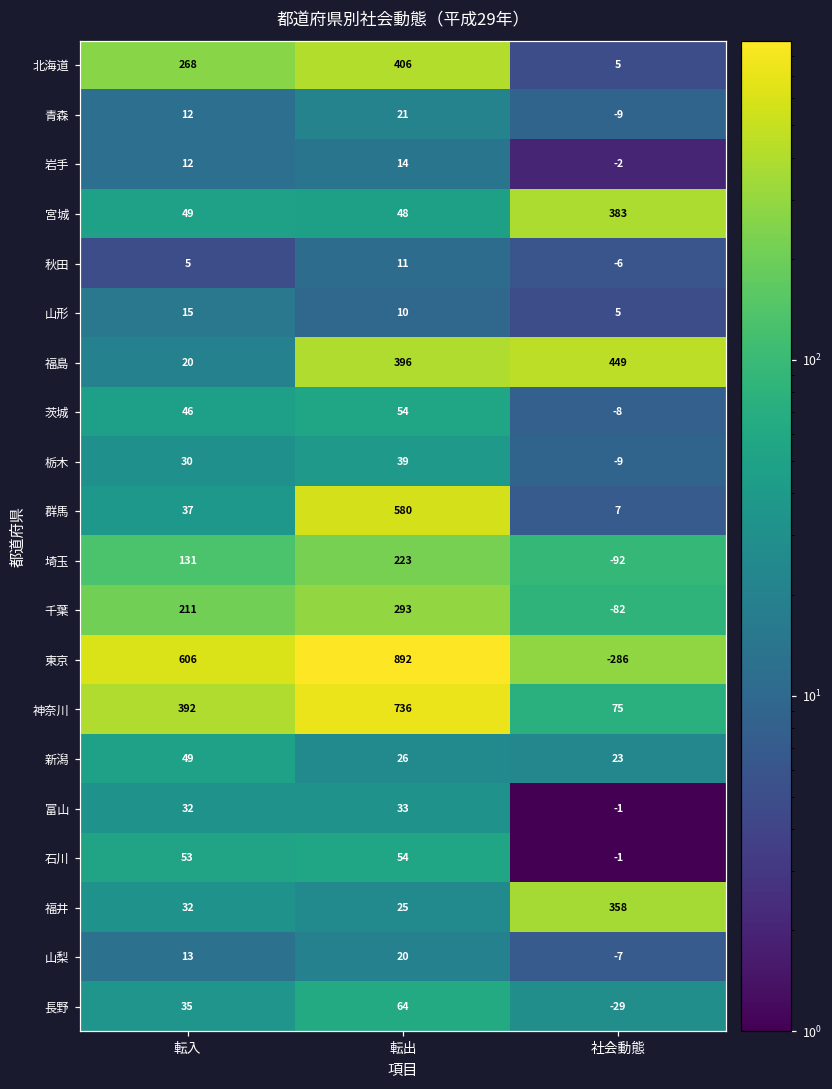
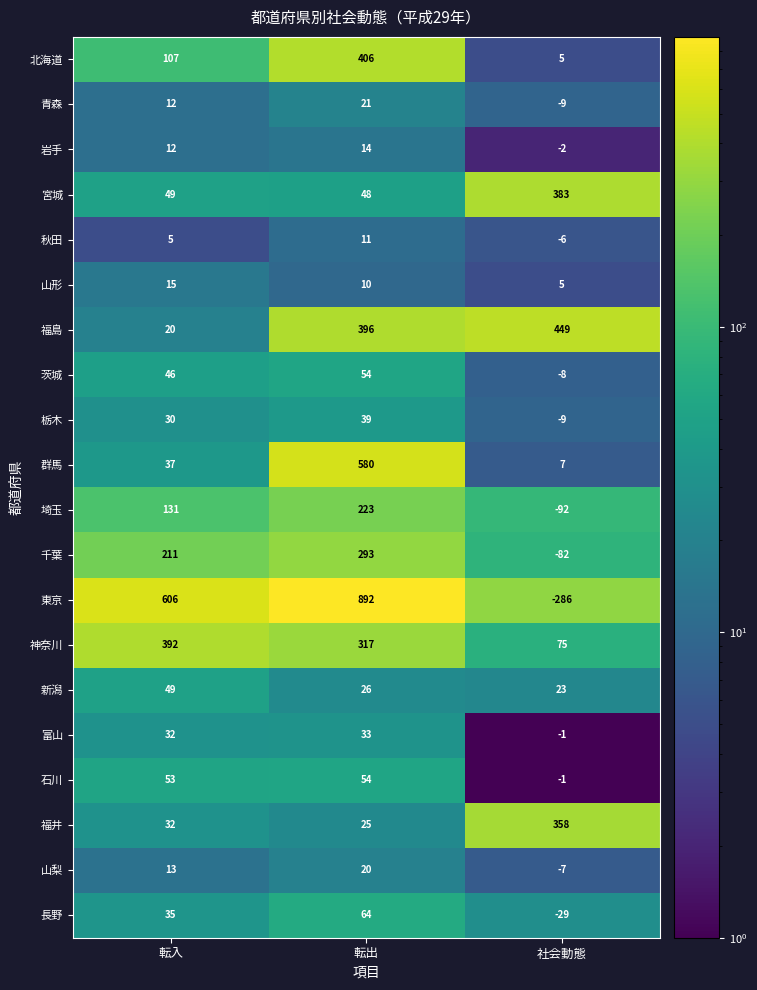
  {
    "北海道": {
-     "転入": 268,
+     "転入": 107,
      "転出": 406,
      "社会動態": 5
    },
    "青森": {
      "転入": 12,
      "転出": 21,
      "社会動態": -9
    },
    "岩手": {
      "転入": 12,
      "転出": 14,
      "社会動態": -2
    },
    "宮城": {
      "転入": 49,
      "転出": 48,
      "社会動態": 383
    },
    "秋田": {
      "転入": 5,
      "転出": 11,
      "社会動態": -6
    },
    "山形": {
      "転入": 15,
      "転出": 10,
      "社会動態": 5
    },
    "福島": {
      "転入": 20,
      "転出": 396,
      "社会動態": 449
    },
    "茨城": {
      "転入": 46,
      "転出": 54,
      "社会動態": -8
    },
    "栃木": {
      "転入": 30,
      "転出": 39,
      "社会動態": -9
    },
    "群馬": {
      "転入": 37,
      "転出": 580,
      "社会動態": 7
    },
    "埼玉": {
      "転入": 131,
      "転出": 223,
      "社会動態": -92
    },
    "千葉": {
      "転入": 211,
      "転出": 293,
      "社会動態": -82
    },
    "東京": {
      "転入": 606,
      "転出": 892,
      "社会動態": -286
    },
    "神奈川": {
      "転入": 392,
-     "転出": 736,
+     "転出": 317,
      "社会動態": 75
    },
    "新潟": {
      "転入": 49,
      "転出": 26,
      "社会動態": 23
    },
    "富山": {
      "転入": 32,
      "転出": 33,
      "社会動態": -1
    },
    "石川": {
      "転入": 53,
      "転出": 54,
      "社会動態": -1
    },
    "福井": {
      "転入": 32,
      "転出": 25,
      "社会動態": 358
    },
    "山梨": {
      "転入": 13,
      "転出": 20,
      "社会動態": -7
    },
    "長野": {
      "転入": 35,
      "転出": 64,
      "社会動態": -29
    }
  }
